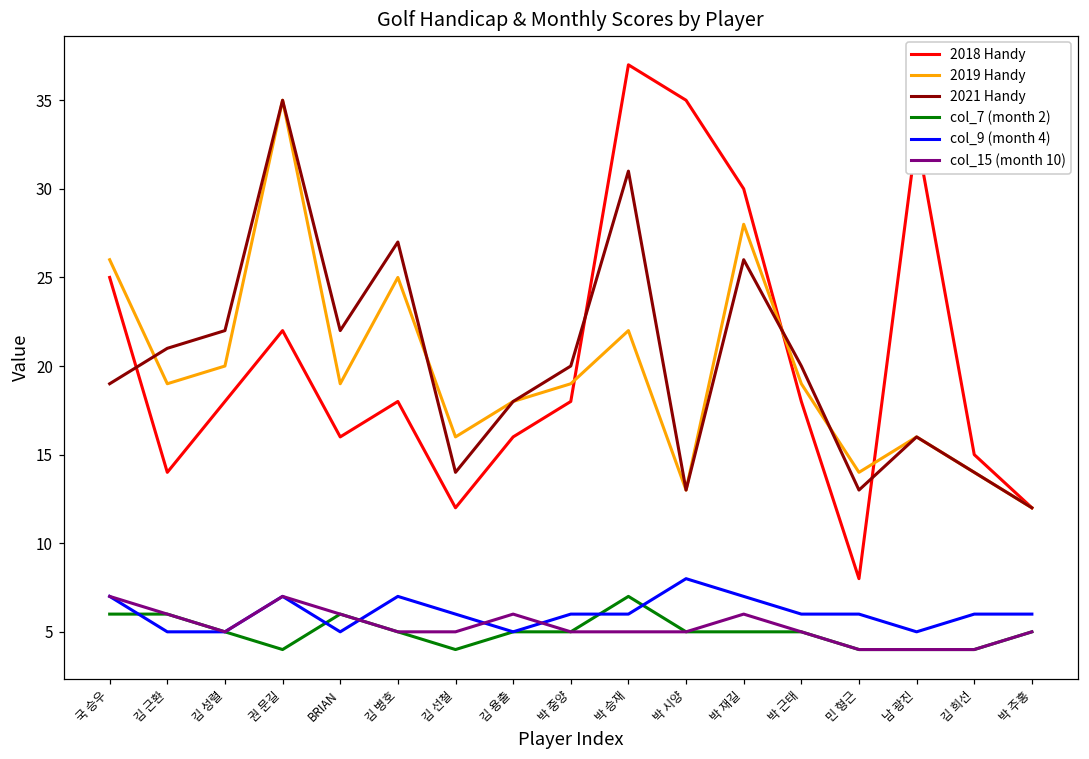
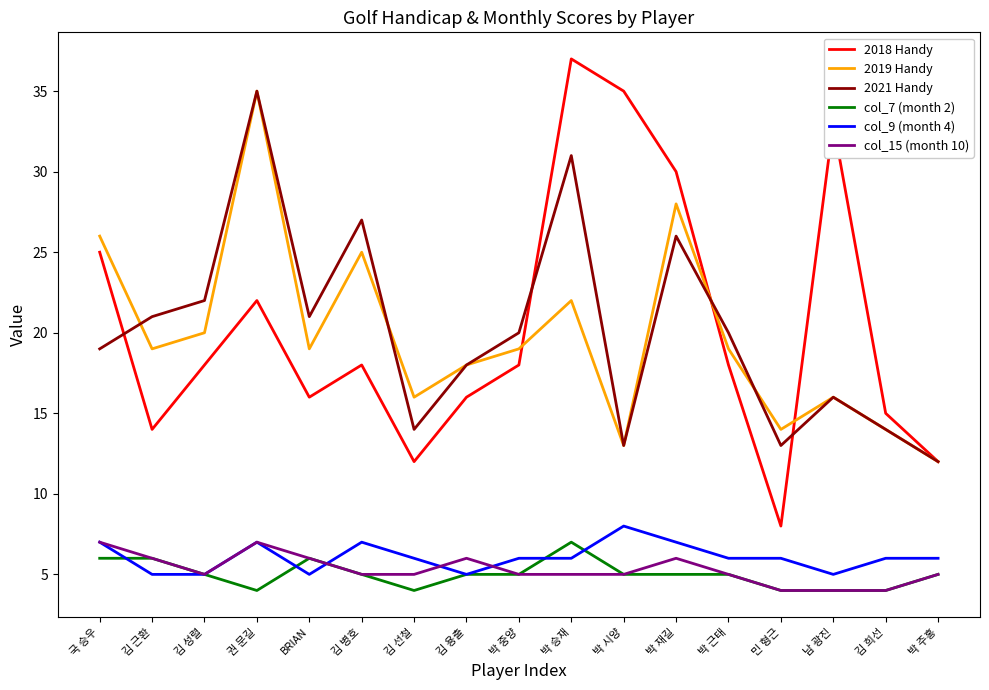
  {
    "2018 Handy": {
      "국 승우": 25,
      "김 근환": 14,
      "김 성렬": 18,
      "권 문길": 22,
      "BRIAN": 16,
      "김 병호": 18,
      "김 선철": 12,
      "김 용출": 16,
      "박 중양": 18,
      "박 승재": 37,
      "박 시양": 35,
      "박 재길": 30,
      "박 근태": 18,
      "민 형근": 8,
      "김 희선": 15
    },
    "2019 Handy": {
      "국 승우": 26,
      "김 근환": 19,
      "김 성렬": 20,
      "BRIAN": 19,
      "김 병호": 25,
      "김 선철": 16,
      "박 중양": 19,
      "박 승재": 22,
      "박 재길": 28,
      "박 근태": 19,
      "민 형근": 14
    },
    "2021 Handy": {
      "국 승우": 19,
      "김 근환": 21,
      "김 성렬": 22,
-     "BRIAN": 22,
+     "BRIAN": 21,
      "김 병호": 27,
      "김 선철": 14,
      "박 중양": 20,
      "박 승재": 31,
      "박 재길": 26,
      "박 근태": 20,
      "민 형근": 13
    },
    "col_7 (month 2)": {
      "국 승우": 6,
      "권 문길": 4,
      "김 선철": 4,
      "박 승재": 7,
      "박 재길": 5
    },
    "col_9 (month 4)": {
      "김 근환": 5,
      "BRIAN": 5,
      "김 병호": 7,
      "김 선철": 6,
      "박 중양": 6,
      "박 승재": 6,
      "박 시양": 8,
      "박 재길": 7,
      "박 근태": 6,
      "민 형근": 6,
      "남 광진": 5,
      "김 희선": 6,
      "박 주홍": 6
    },
    "col_15 (month 10)": {
      "김 선철": 5,
      "김 용출": 6,
      "박 승재": 5,
      "박 재길": 6
    }
  }
